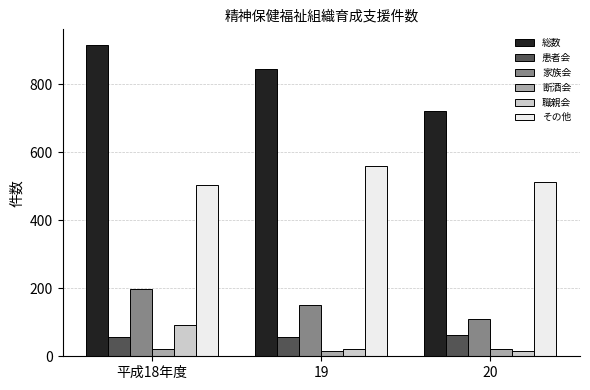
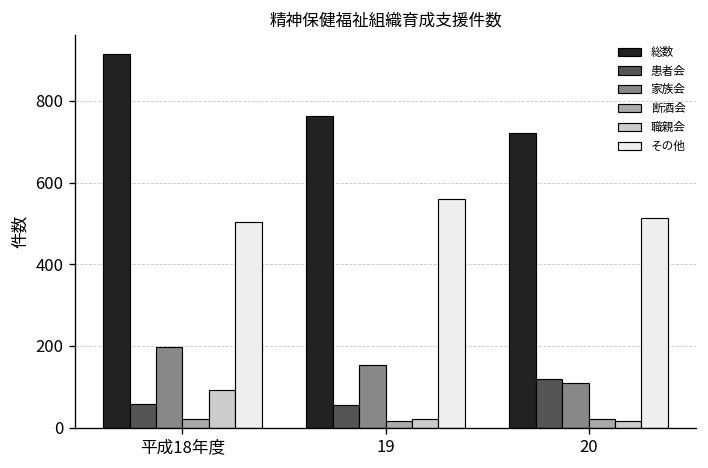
  {
    "総数": {
      "平成18年度": 920,
-     "19": 850,
+     "19": 760,
      "20": 720
    },
    "患者会": {
      "平成18年度": 60,
      "19": 60,
-     "20": 60
+     "20": 120
    }
  }
